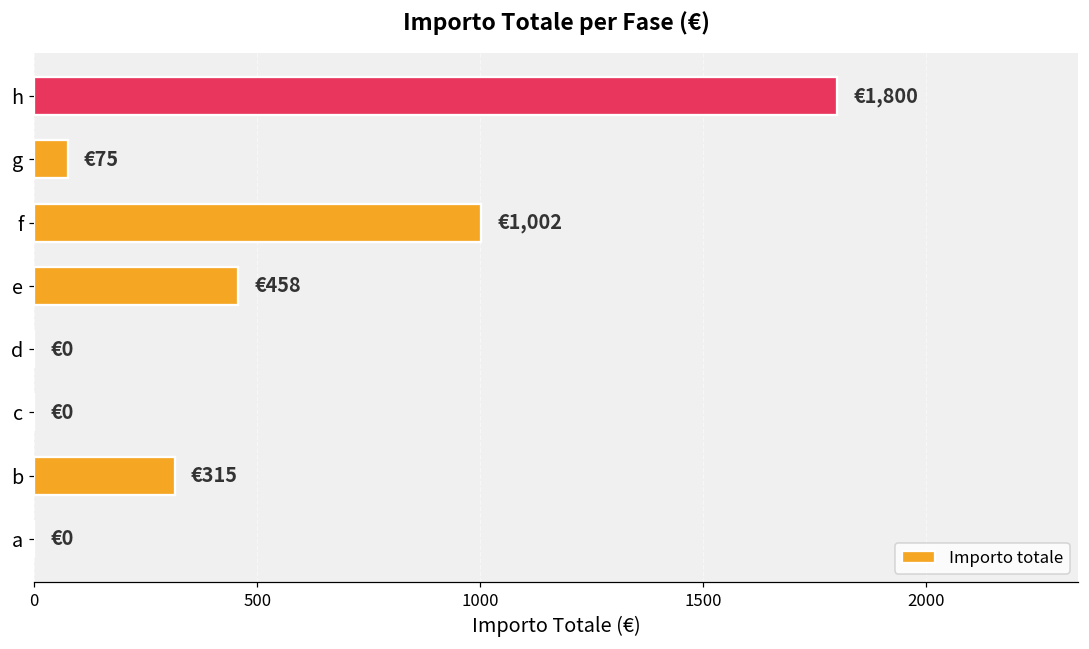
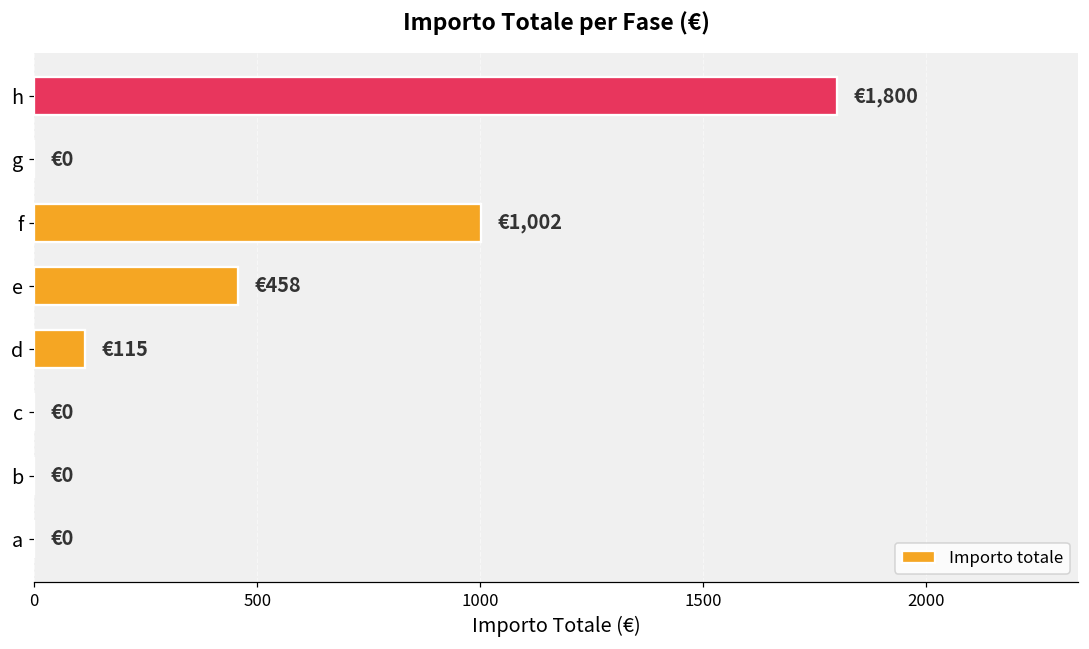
  {
    "h": "€1,800",
-   "g": "€75",
+   "g": "€0",
    "f": "€1,002",
    "e": "€458",
-   "d": "€0",
+   "d": "€115",
    "c": "€0",
-   "b": "€315",
+   "b": "€0",
    "a": "€0"
  }
